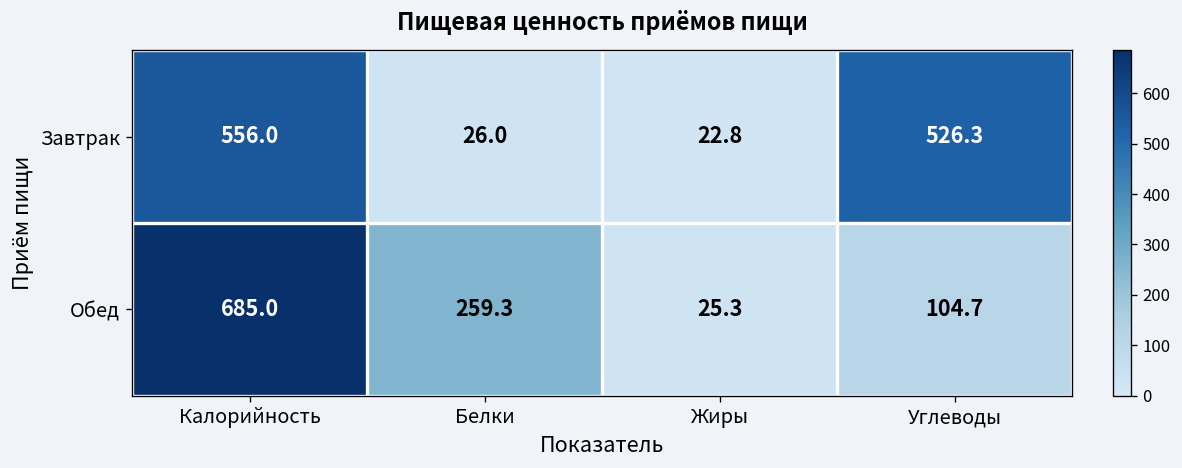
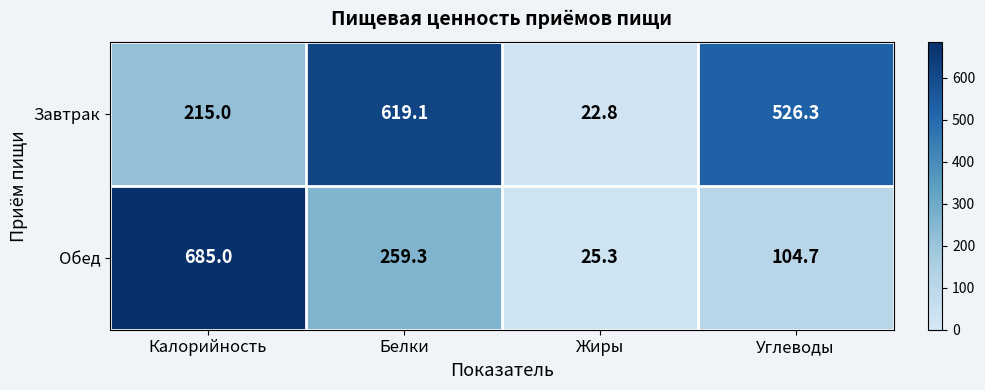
  {
    "Завтрак": {
-     "Калорийность": 556.0,
-     "Белки": 26.0,
+     "Калорийность": 215.0,
+     "Белки": 619.1,
      "Жиры": 22.8,
      "Углеводы": 526.3
    },
    "Обед": {
      "Калорийность": 685.0,
      "Белки": 259.3,
      "Жиры": 25.3,
      "Углеводы": 104.7
    }
  }
